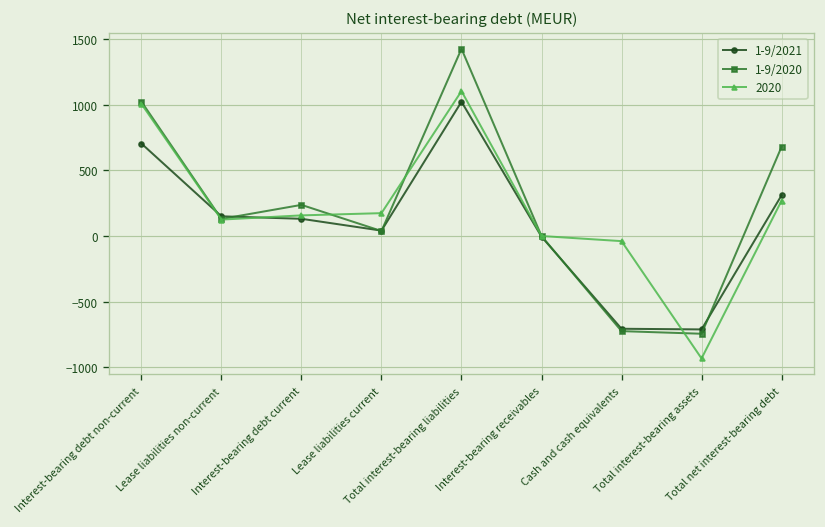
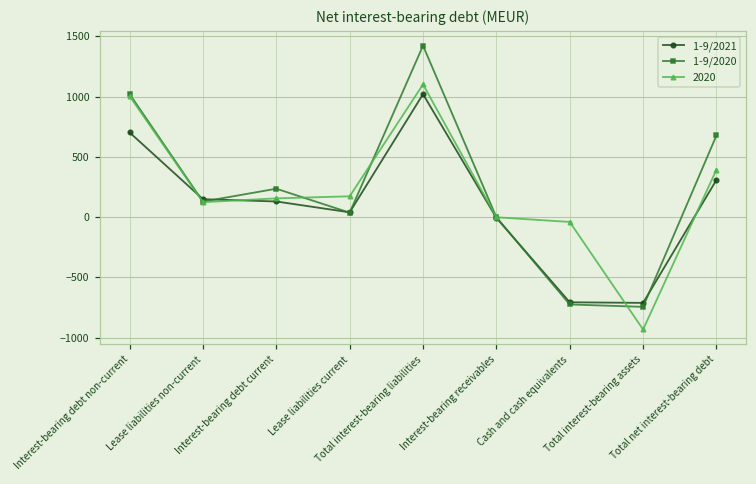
  {
    "2020": {
      "Interest-bearing debt current": 160,
      "Lease liabilities current": 170,
      "Total interest-bearing liabilities": 1100,
      "Cash and cash equivalents": -40,
      "Total interest-bearing assets": -930,
-     "Total net interest-bearing debt": 270
+     "Total net interest-bearing debt": 390
    }
  }
